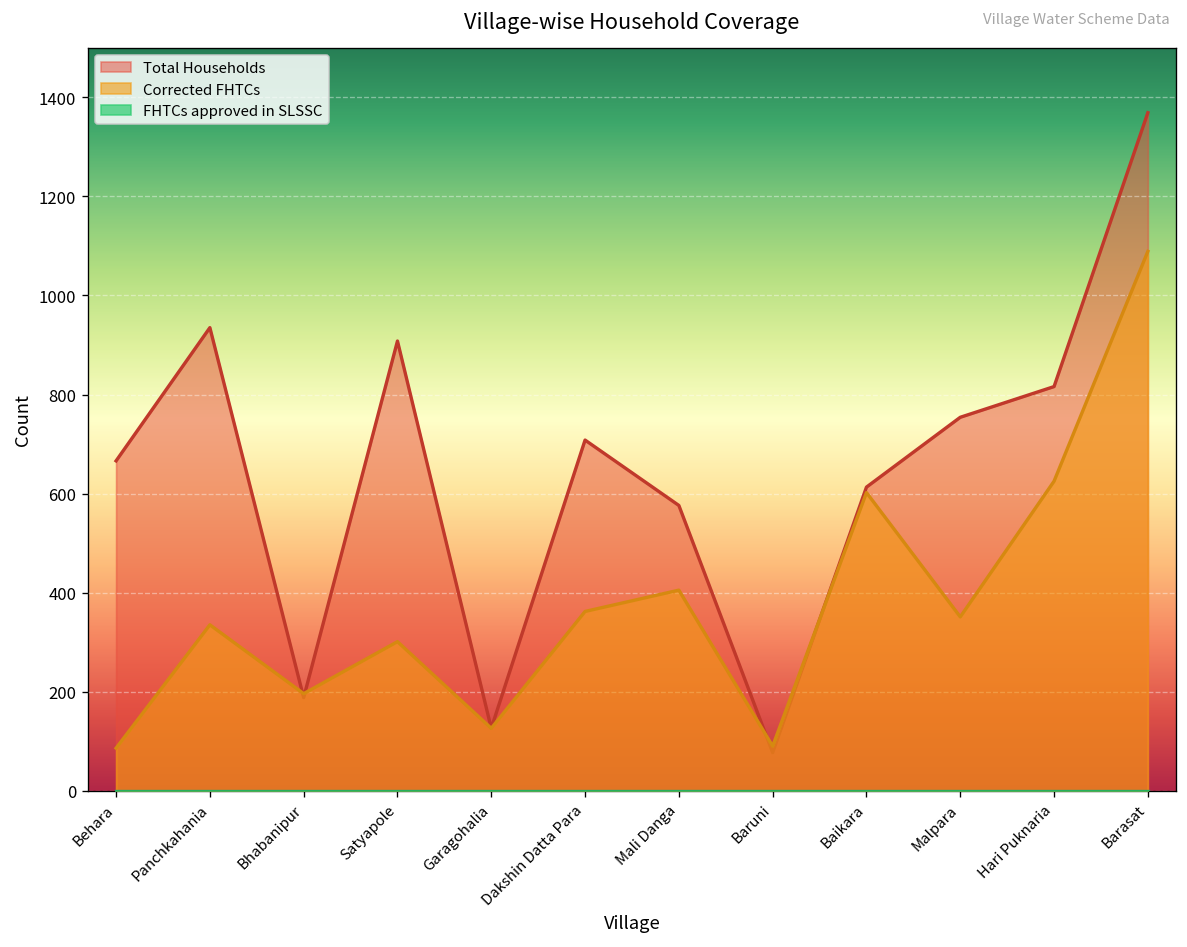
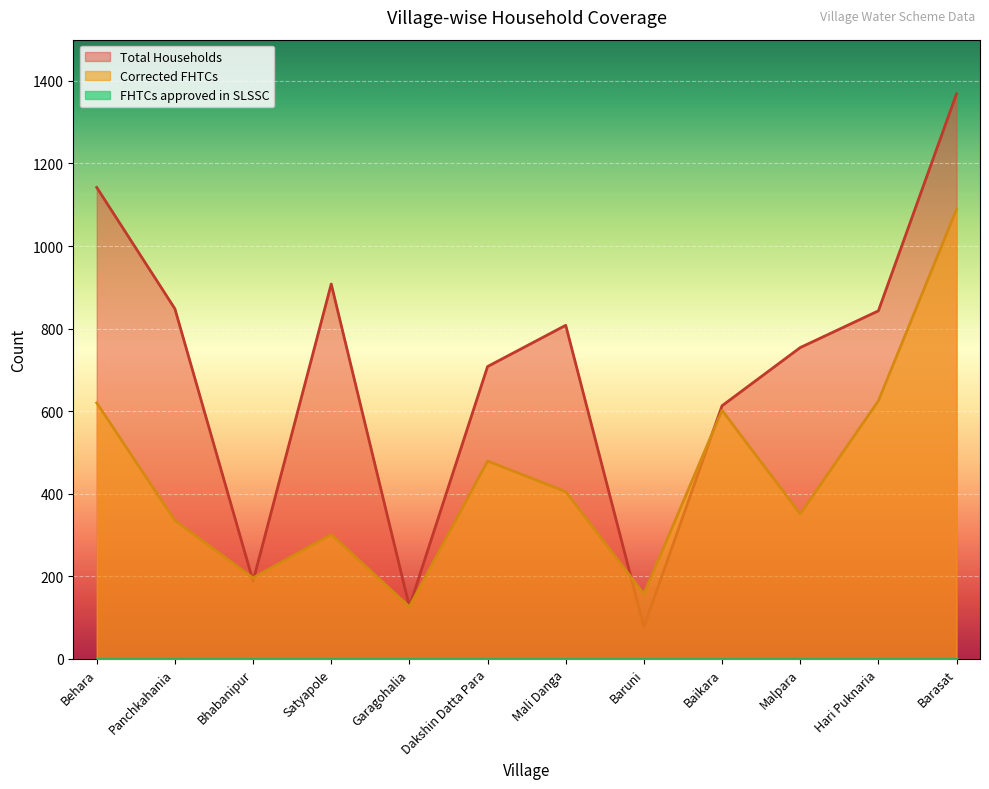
  {
    "Total Households": {
-     "Behara": 670,
-     "Panchkahania": 940,
+     "Behara": 1140,
+     "Panchkahania": 850,
      "Bhabanipur": 190,
      "Satyapole": 910,
      "Dakshin Datta Para": 710,
-     "Mali Danga": 580,
+     "Mali Danga": 810,
      "Baruni": 80,
      "Baikara": 610,
      "Malpara": 750,
-     "Hari Puknaria": 820,
+     "Hari Puknaria": 840,
      "Barasat": 1370
    },
    "Corrected FHTCs": {
-     "Behara": 90,
+     "Behara": 620,
      "Panchkahania": 340,
      "Bhabanipur": 200,
      "Satyapole": 300,
-     "Dakshin Datta Para": 360,
+     "Dakshin Datta Para": 480,
      "Mali Danga": 410,
-     "Baruni": 90,
+     "Baruni": 160,
      "Baikara": 600,
      "Malpara": 350,
      "Hari Puknaria": 630,
      "Barasat": 1090
    },
    "FHTCs approved in SLSSC": {
      "Behara": 0,
      "Panchkahania": 0,
      "Bhabanipur": 0,
      "Satyapole": 0,
      "Garagohalia": 0,
      "Dakshin Datta Para": 0,
      "Mali Danga": 0,
      "Baruni": 0,
      "Baikara": 0,
      "Malpara": 0,
      "Hari Puknaria": 0,
      "Barasat": 0
    }
  }
